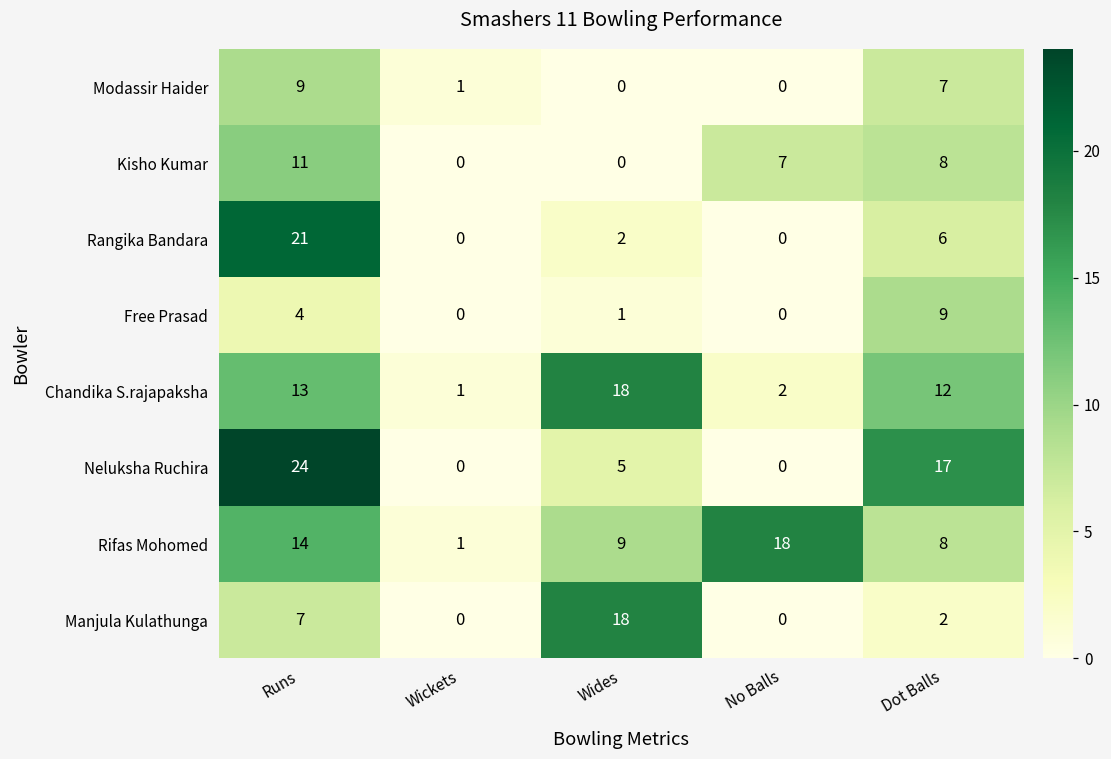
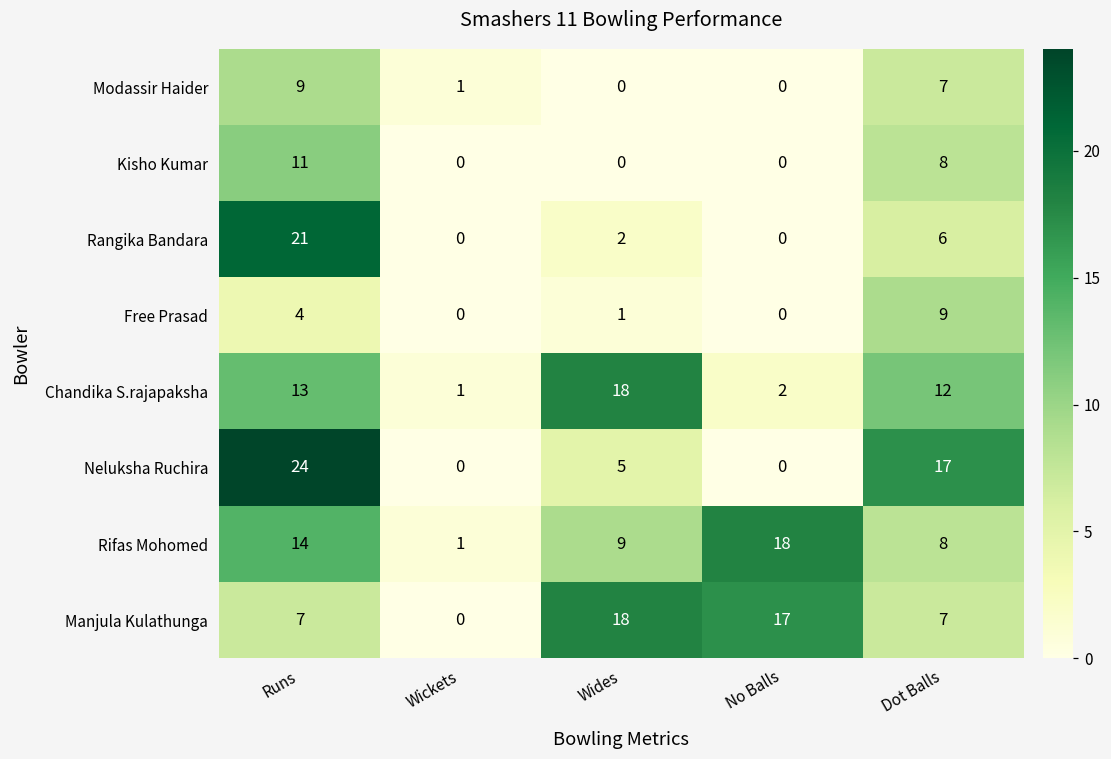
  {
    "Modassir Haider": {
      "Runs": 9,
      "Wickets": 1,
      "Wides": 0,
      "No Balls": 0,
      "Dot Balls": 7
    },
    "Kisho Kumar": {
      "Runs": 11,
      "Wickets": 0,
      "Wides": 0,
-     "No Balls": 7,
+     "No Balls": 0,
      "Dot Balls": 8
    },
    "Rangika Bandara": {
      "Runs": 21,
      "Wickets": 0,
      "Wides": 2,
      "No Balls": 0,
      "Dot Balls": 6
    },
    "Free Prasad": {
      "Runs": 4,
      "Wickets": 0,
      "Wides": 1,
      "No Balls": 0,
      "Dot Balls": 9
    },
    "Chandika S.rajapaksha": {
      "Runs": 13,
      "Wickets": 1,
      "Wides": 18,
      "No Balls": 2,
      "Dot Balls": 12
    },
    "Neluksha Ruchira": {
      "Runs": 24,
      "Wickets": 0,
      "Wides": 5,
      "No Balls": 0,
      "Dot Balls": 17
    },
    "Rifas Mohomed": {
      "Runs": 14,
      "Wickets": 1,
      "Wides": 9,
      "No Balls": 18,
      "Dot Balls": 8
    },
    "Manjula Kulathunga": {
      "Runs": 7,
      "Wickets": 0,
      "Wides": 18,
-     "No Balls": 0,
-     "Dot Balls": 2
+     "No Balls": 17,
+     "Dot Balls": 7
    }
  }
